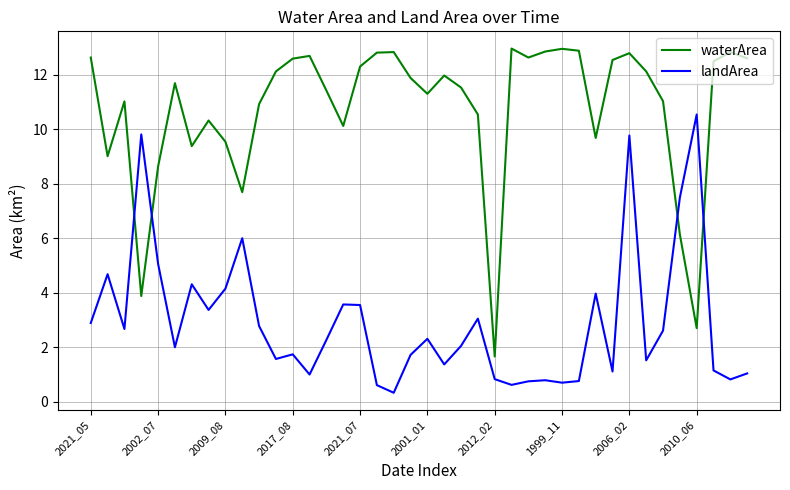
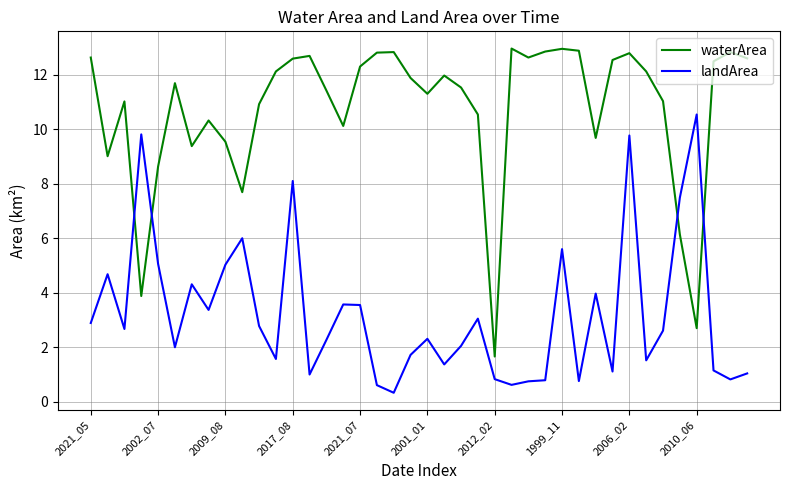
  {
    "waterArea": {
      "2021_05": 12.6,
      "2002_07": 8.6,
      "2009_08": 9.5,
      "2017_08": 12.6,
      "2021_07": 12.3,
      "2001_01": 11.3,
      "2012_02": 1.7,
      "1999_11": 13.0,
      "2006_02": 12.8,
      "2010_06": 2.7
    },
    "landArea": {
      "2021_05": 2.9,
      "2002_07": 5.1,
-     "2009_08": 4.2,
-     "2017_08": 1.7,
+     "2009_08": 5.0,
+     "2017_08": 8.1,
      "2021_07": 3.6,
      "2001_01": 2.3,
      "2012_02": 0.8,
-     "1999_11": 0.7,
+     "1999_11": 5.6,
      "2006_02": 9.8,
      "2010_06": 10.5
    }
  }
